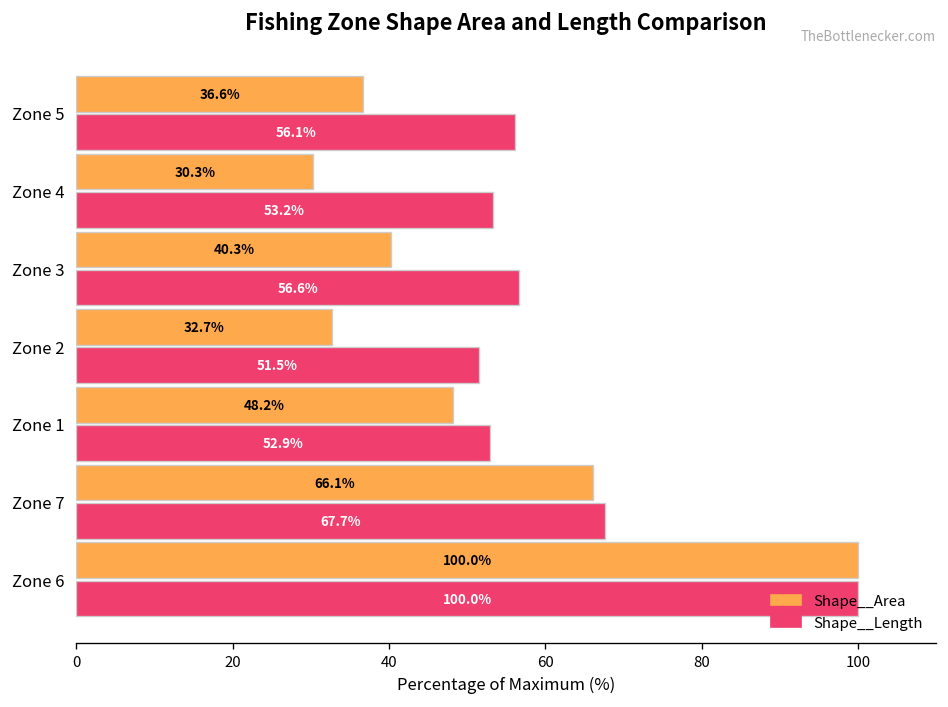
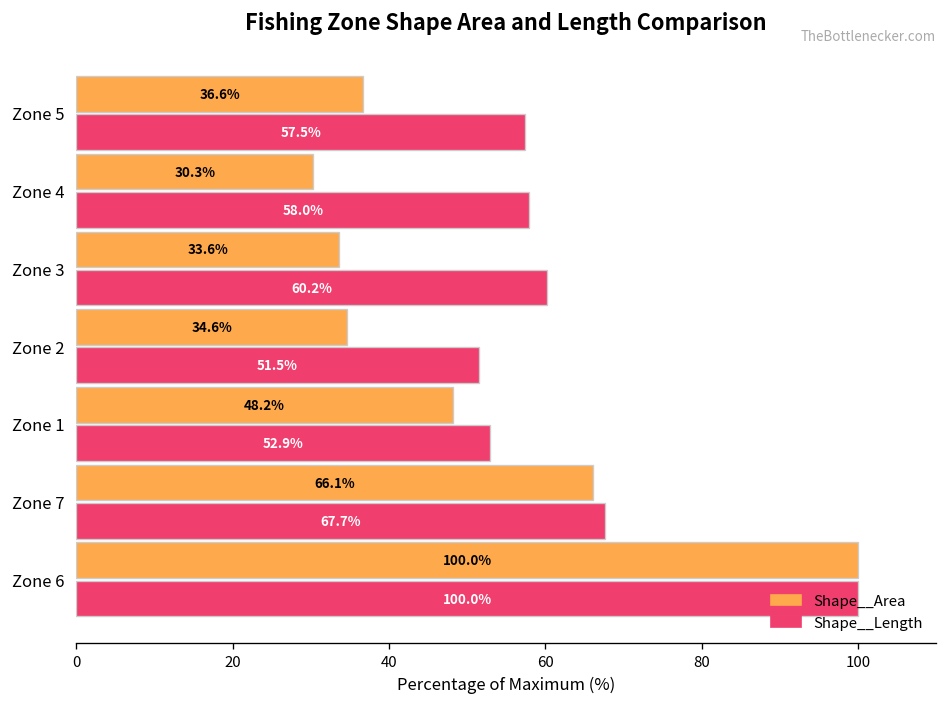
  {
    "Shape__Area": {
      "Zone 5": "36.6%",
      "Zone 4": "30.3%",
-     "Zone 3": "40.3%",
-     "Zone 2": "32.7%",
+     "Zone 3": "33.6%",
+     "Zone 2": "34.6%",
      "Zone 1": "48.2%",
      "Zone 7": "66.1%",
      "Zone 6": "100.0%"
    },
    "Shape__Length": {
-     "Zone 5": "56.1%",
-     "Zone 4": "53.2%",
-     "Zone 3": "56.6%",
+     "Zone 5": "57.5%",
+     "Zone 4": "58.0%",
+     "Zone 3": "60.2%",
      "Zone 2": "51.5%",
      "Zone 1": "52.9%",
      "Zone 7": "67.7%",
      "Zone 6": "100.0%"
    }
  }
